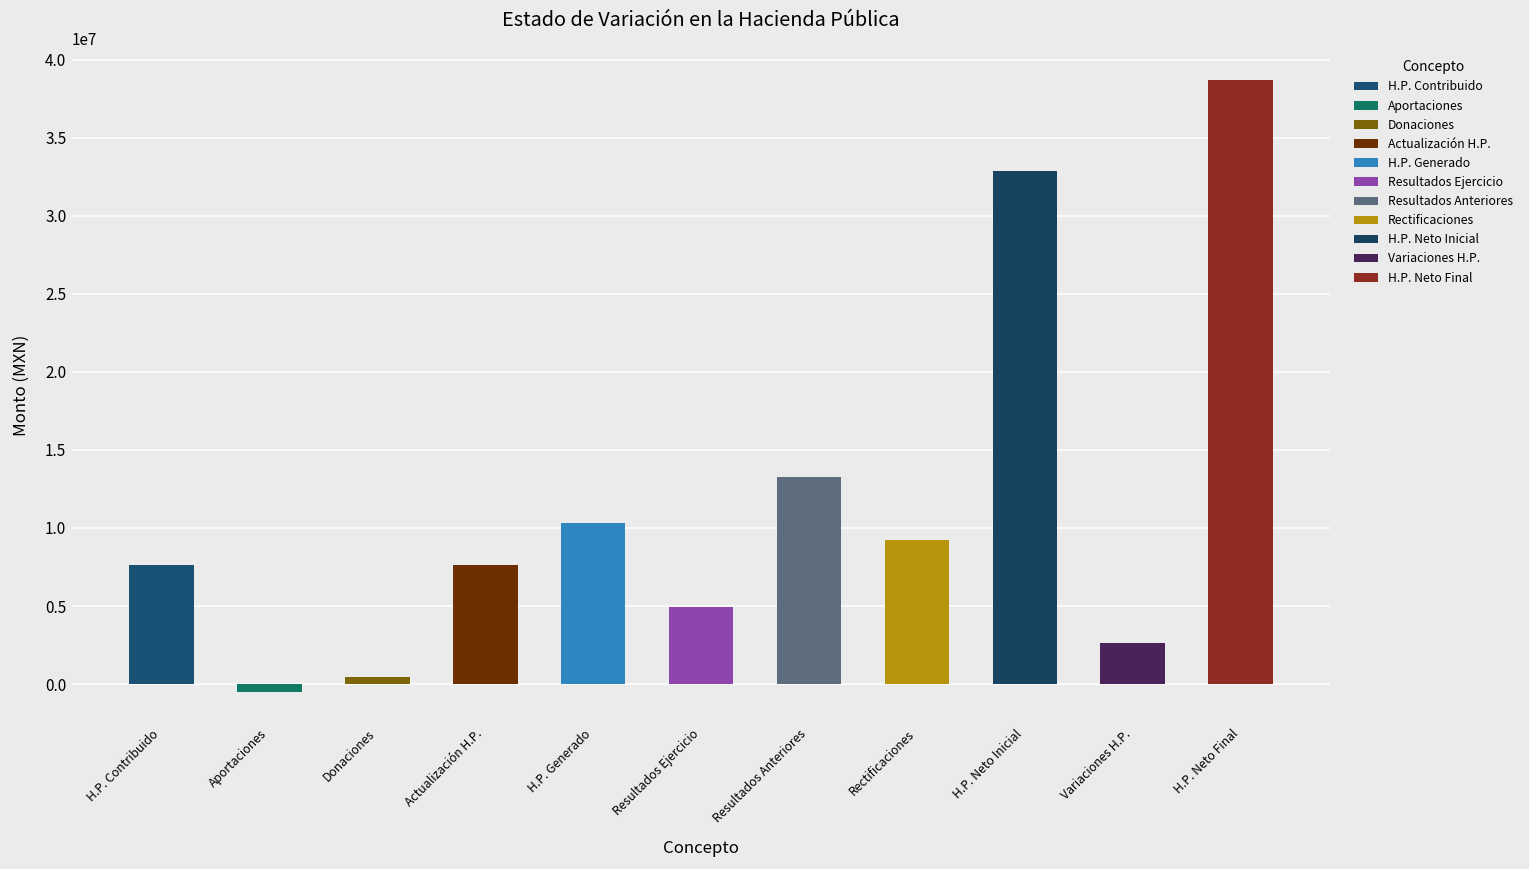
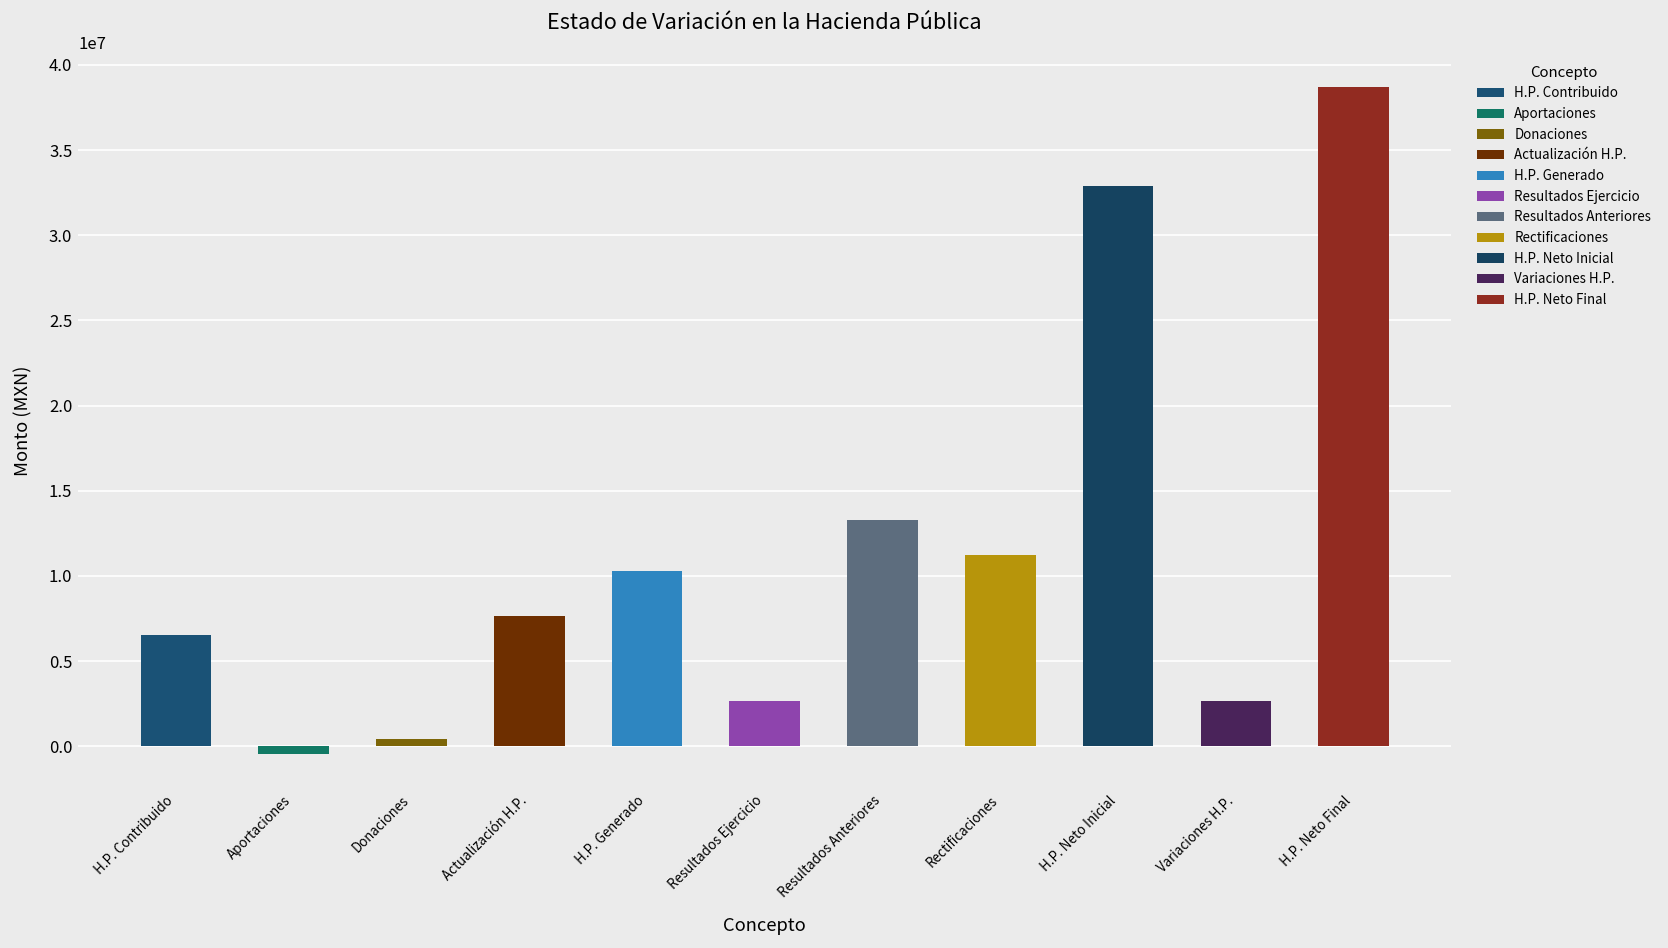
  {
-   "H.P. Contribuido": 7600000,
+   "H.P. Contribuido": 6500000,
    "Aportaciones": -500000,
    "Donaciones": 400000,
    "Actualización H.P.": 7600000,
    "H.P. Generado": 10300000,
-   "Resultados Ejercicio": 4900000,
+   "Resultados Ejercicio": 2700000,
    "Resultados Anteriores": 13300000,
-   "Rectificaciones": 9200000,
+   "Rectificaciones": 11200000,
    "H.P. Neto Inicial": 32900000,
    "Variaciones H.P.": 2600000,
    "H.P. Neto Final": 38700000
  }
